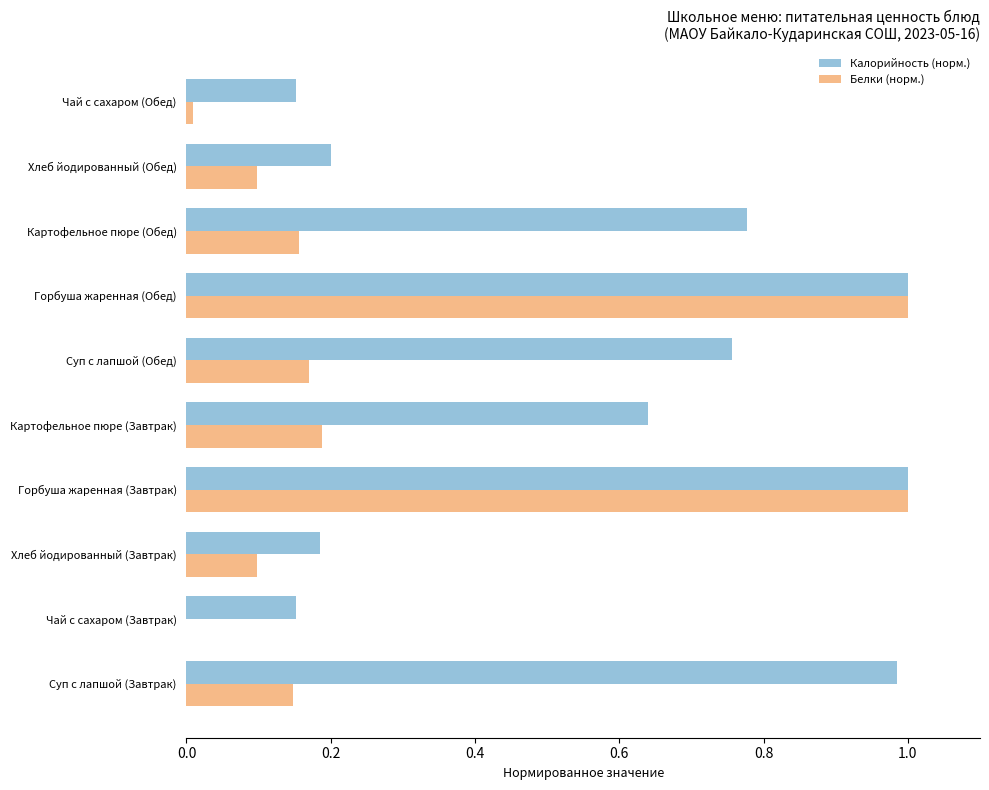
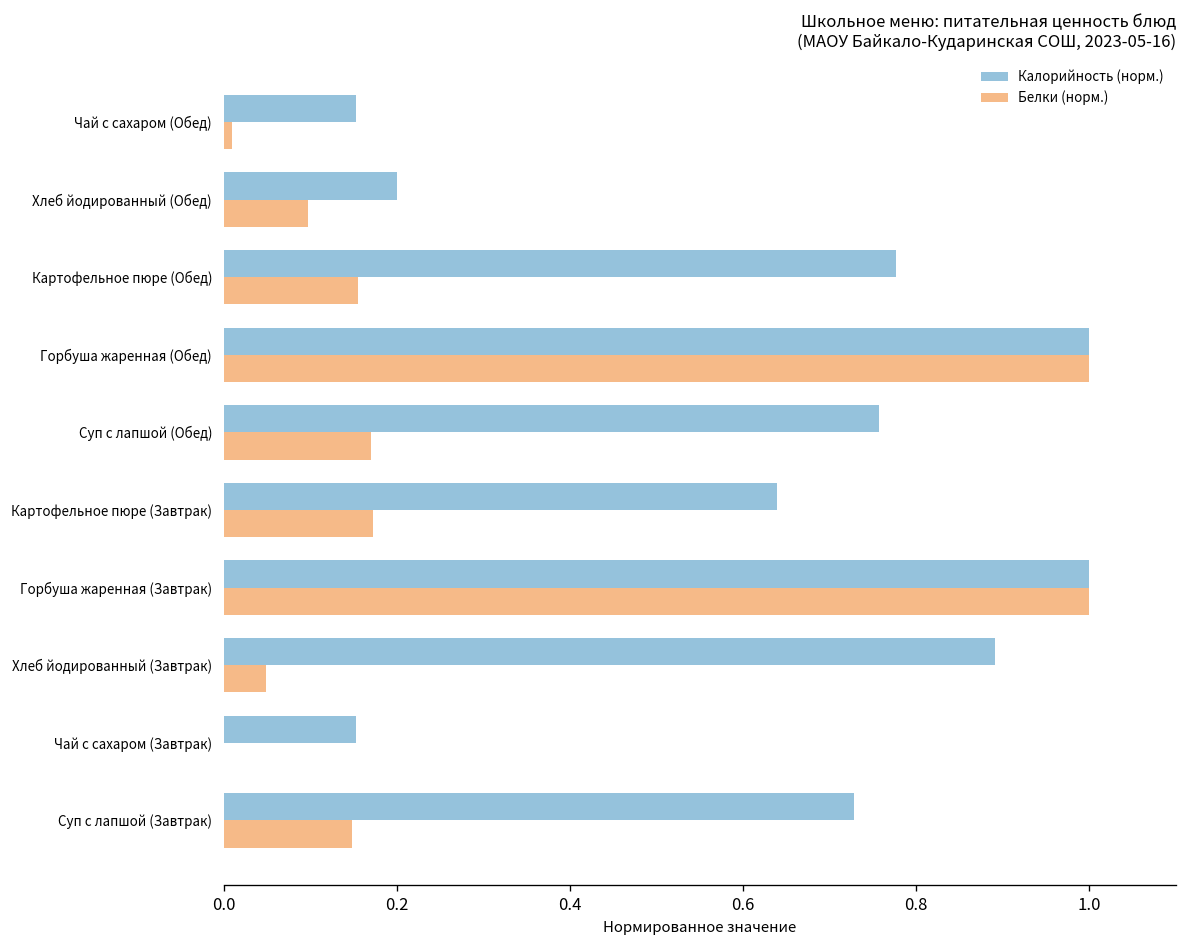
  {
    "Калорийность (норм.)": {
      "Чай с сахаром (Обед)": 0.15,
      "Хлеб йодированный (Обед)": 0.20,
      "Картофельное пюре (Обед)": 0.78,
      "Горбуша жаренная (Обед)": 1.00,
      "Суп с лапшой (Обед)": 0.76,
      "Картофельное пюре (Завтрак)": 0.64,
      "Горбуша жаренная (Завтрак)": 1.00,
-     "Хлеб йодированный (Завтрак)": 0.19,
+     "Хлеб йодированный (Завтрак)": 0.89,
      "Чай с сахаром (Завтрак)": 0.15,
-     "Суп с лапшой (Завтрак)": 0.98
+     "Суп с лапшой (Завтрак)": 0.73
    },
    "Белки (норм.)": {
      "Чай с сахаром (Обед)": 0.01,
      "Хлеб йодированный (Обед)": 0.10,
      "Картофельное пюре (Обед)": 0.16,
      "Горбуша жаренная (Обед)": 1.00,
      "Суп с лапшой (Обед)": 0.17,
-     "Картофельное пюре (Завтрак)": 0.19,
+     "Картофельное пюре (Завтрак)": 0.17,
      "Горбуша жаренная (Завтрак)": 1.00,
-     "Хлеб йодированный (Завтрак)": 0.10,
+     "Хлеб йодированный (Завтрак)": 0.05,
      "Чай с сахаром (Завтрак)": 0.00,
      "Суп с лапшой (Завтрак)": 0.15
    }
  }
